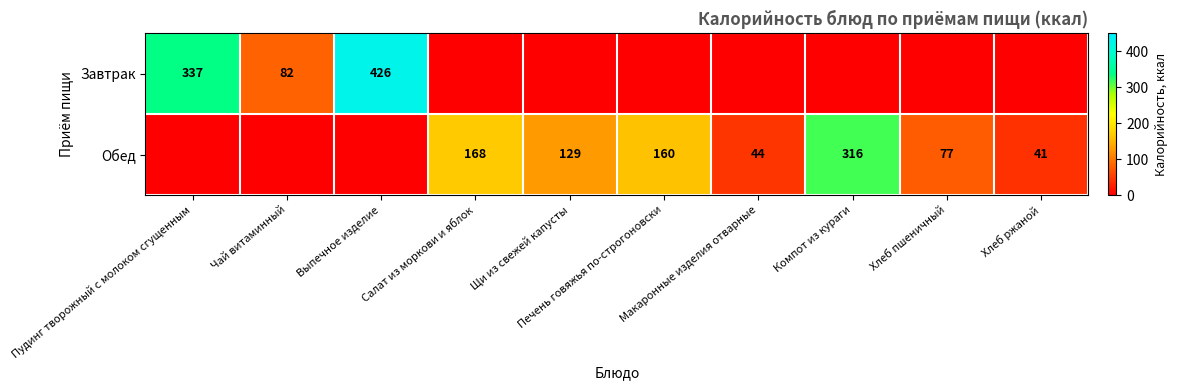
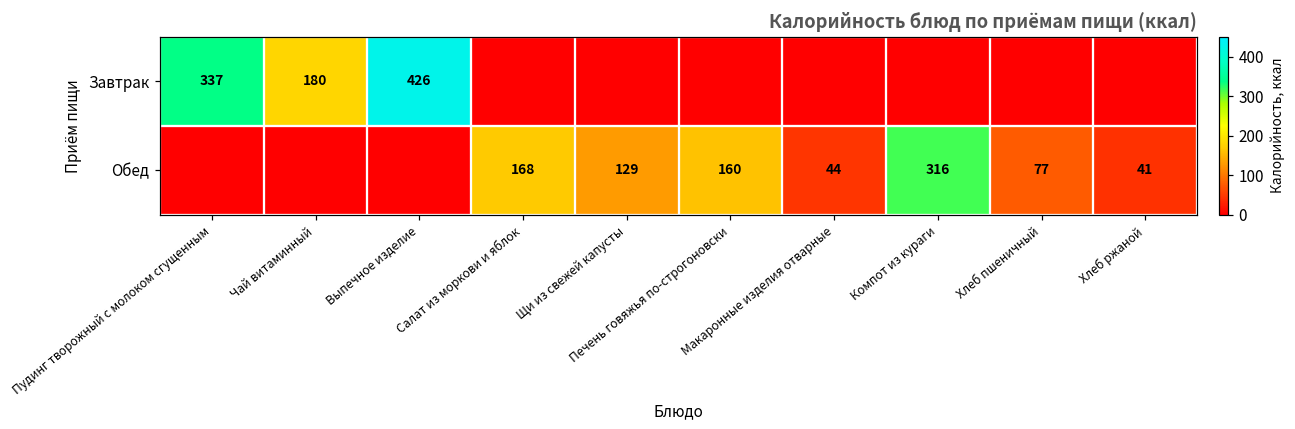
  {
    "Завтрак": {
      "Пудинг творожный с молоком сгущенным": 337,
-     "Чай витаминный": 82,
+     "Чай витаминный": 180,
      "Выпечное изделие": 426
    },
    "Обед": {
      "Салат из моркови и яблок": 168,
      "Щи из свежей капусты": 129,
      "Печень говяжья по-строгоновски": 160,
      "Макаронные изделия отварные": 44,
      "Компот из кураги": 316,
      "Хлеб пшеничный": 77,
      "Хлеб ржаной": 41
    }
  }
